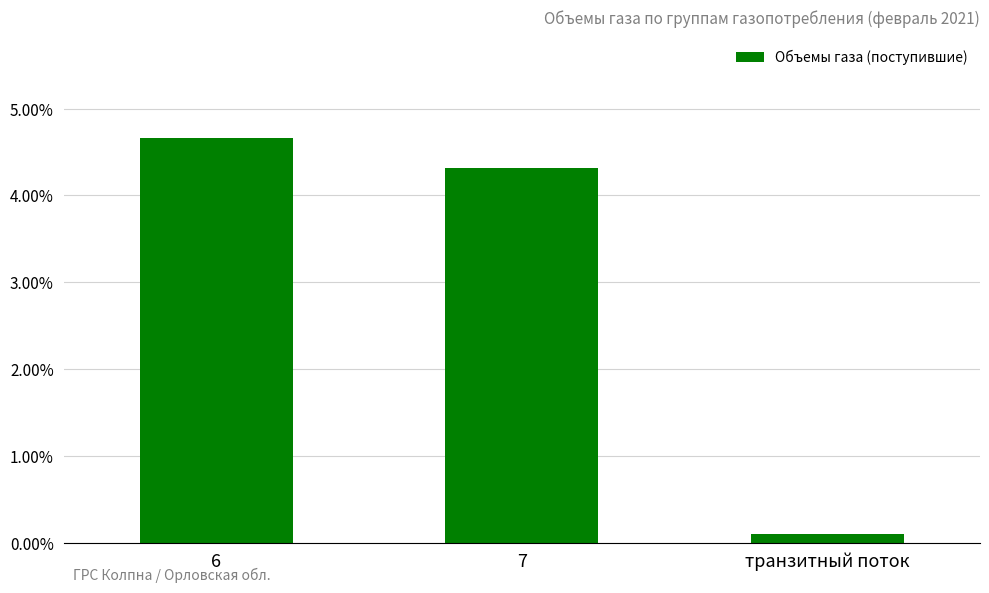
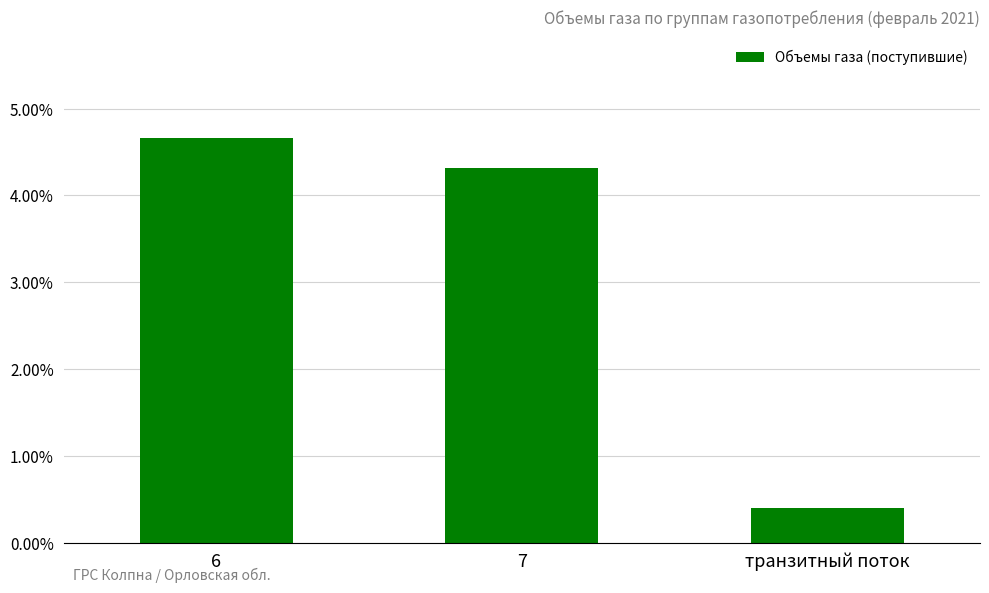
  {
    "6": "4.7%",
    "7": "4.3%",
-   "транзитный поток": "0.1%"
+   "транзитный поток": "0.4%"
  }
